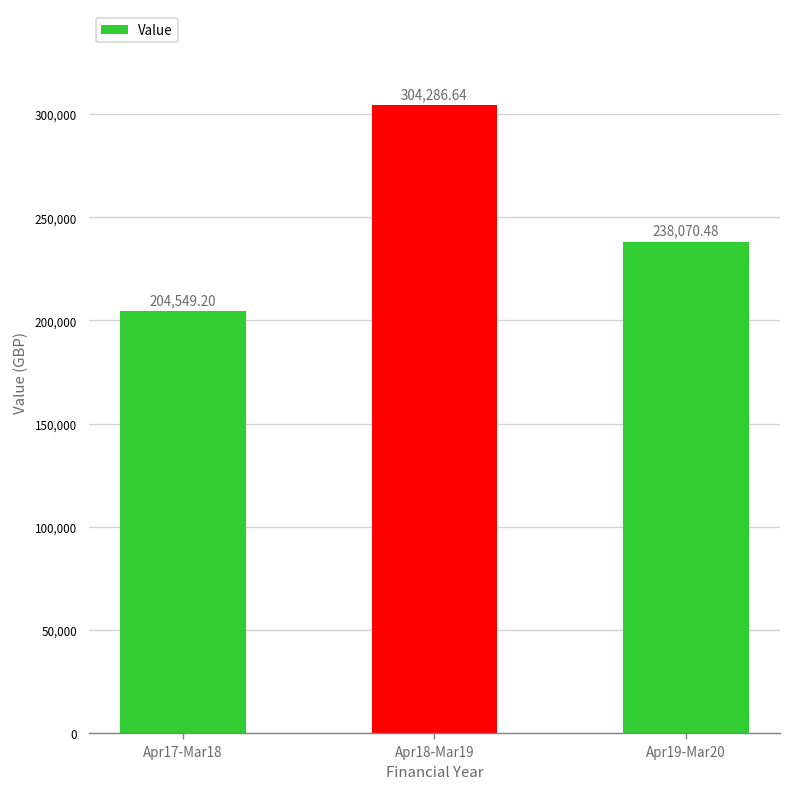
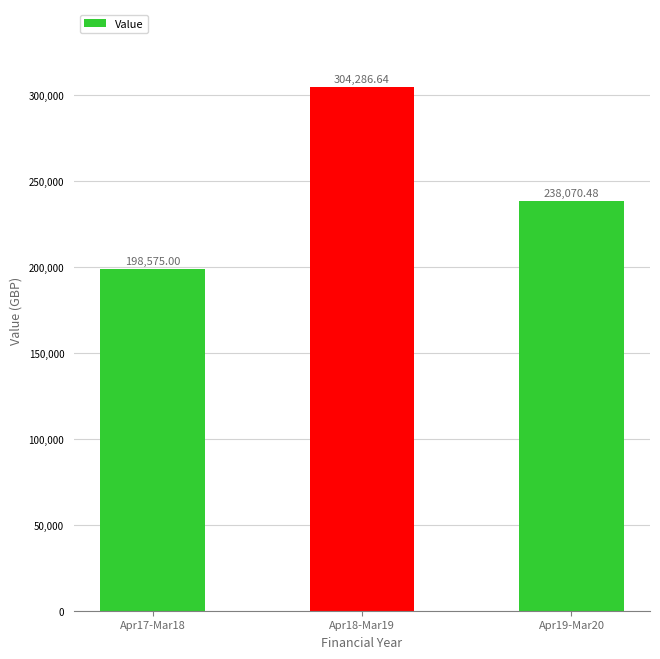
  {
-   "Apr17-Mar18": "204,549.20",
+   "Apr17-Mar18": "198,575.00",
    "Apr18-Mar19": "304,286.64",
    "Apr19-Mar20": "238,070.48"
  }
